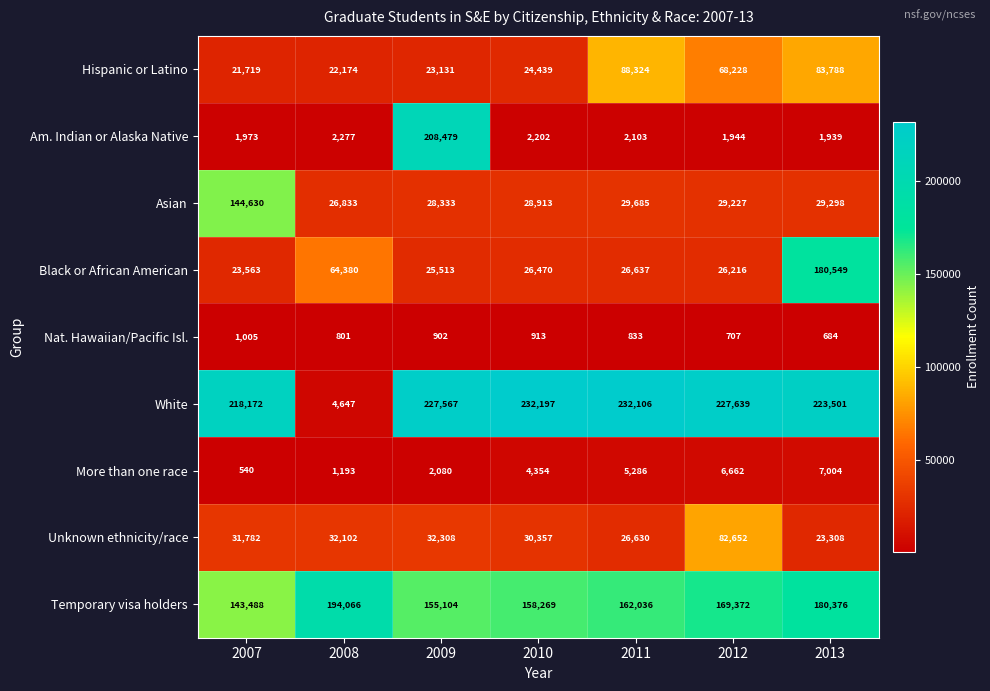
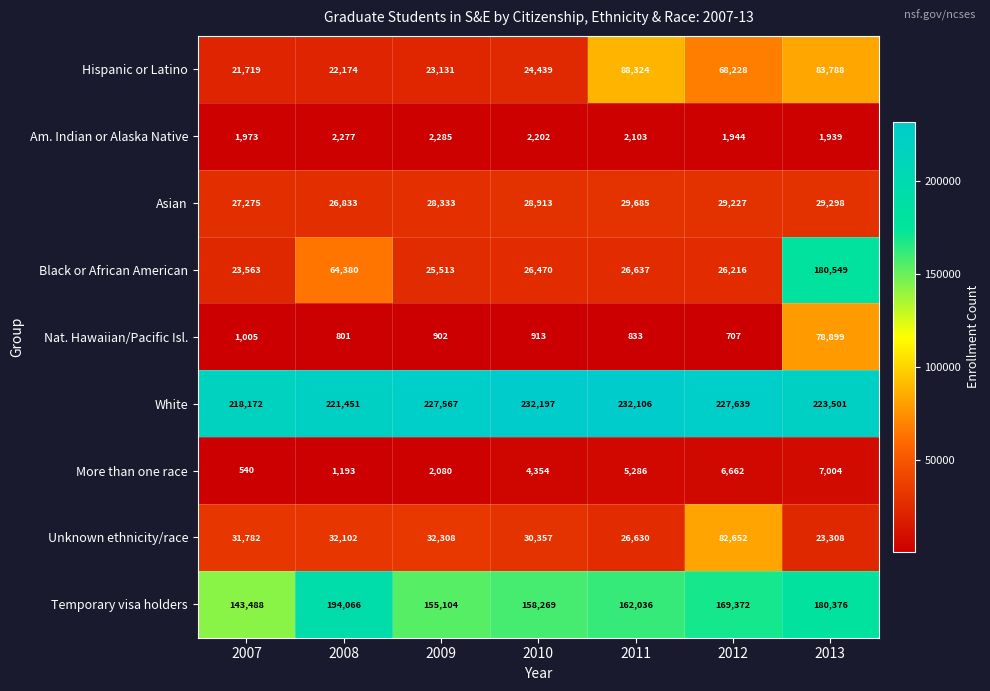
  {
    "Hispanic or Latino": {
      "2007": "21,719",
      "2008": "22,174",
      "2009": "23,131",
      "2010": "24,439",
      "2011": "88,324",
      "2012": "68,228",
      "2013": "83,788"
    },
    "Am. Indian or Alaska Native": {
      "2007": "1,973",
      "2008": "2,277",
-     "2009": "208,479",
+     "2009": "2,285",
      "2010": "2,202",
      "2011": "2,103",
      "2012": "1,944",
      "2013": "1,939"
    },
    "Asian": {
-     "2007": "144,630",
+     "2007": "27,275",
      "2008": "26,833",
      "2009": "28,333",
      "2010": "28,913",
      "2011": "29,685",
      "2012": "29,227",
      "2013": "29,298"
    },
    "Black or African American": {
      "2007": "23,563",
      "2008": "64,380",
      "2009": "25,513",
      "2010": "26,470",
      "2011": "26,637",
      "2012": "26,216",
      "2013": "180,549"
    },
    "Nat. Hawaiian/Pacific Isl.": {
      "2007": "1,005",
      "2008": "801",
      "2009": "902",
      "2010": "913",
      "2011": "833",
      "2012": "707",
-     "2013": "684"
+     "2013": "78,899"
    },
    "White": {
      "2007": "218,172",
-     "2008": "4,647",
+     "2008": "221,451",
      "2009": "227,567",
      "2010": "232,197",
      "2011": "232,106",
      "2012": "227,639",
      "2013": "223,501"
    },
    "More than one race": {
      "2007": "540",
      "2008": "1,193",
      "2009": "2,080",
      "2010": "4,354",
      "2011": "5,286",
      "2012": "6,662",
      "2013": "7,004"
    },
    "Unknown ethnicity/race": {
      "2007": "31,782",
      "2008": "32,102",
      "2009": "32,308",
      "2010": "30,357",
      "2011": "26,630",
      "2012": "82,652",
      "2013": "23,308"
    },
    "Temporary visa holders": {
      "2007": "143,488",
      "2008": "194,066",
      "2009": "155,104",
      "2010": "158,269",
      "2011": "162,036",
      "2012": "169,372",
      "2013": "180,376"
    }
  }
